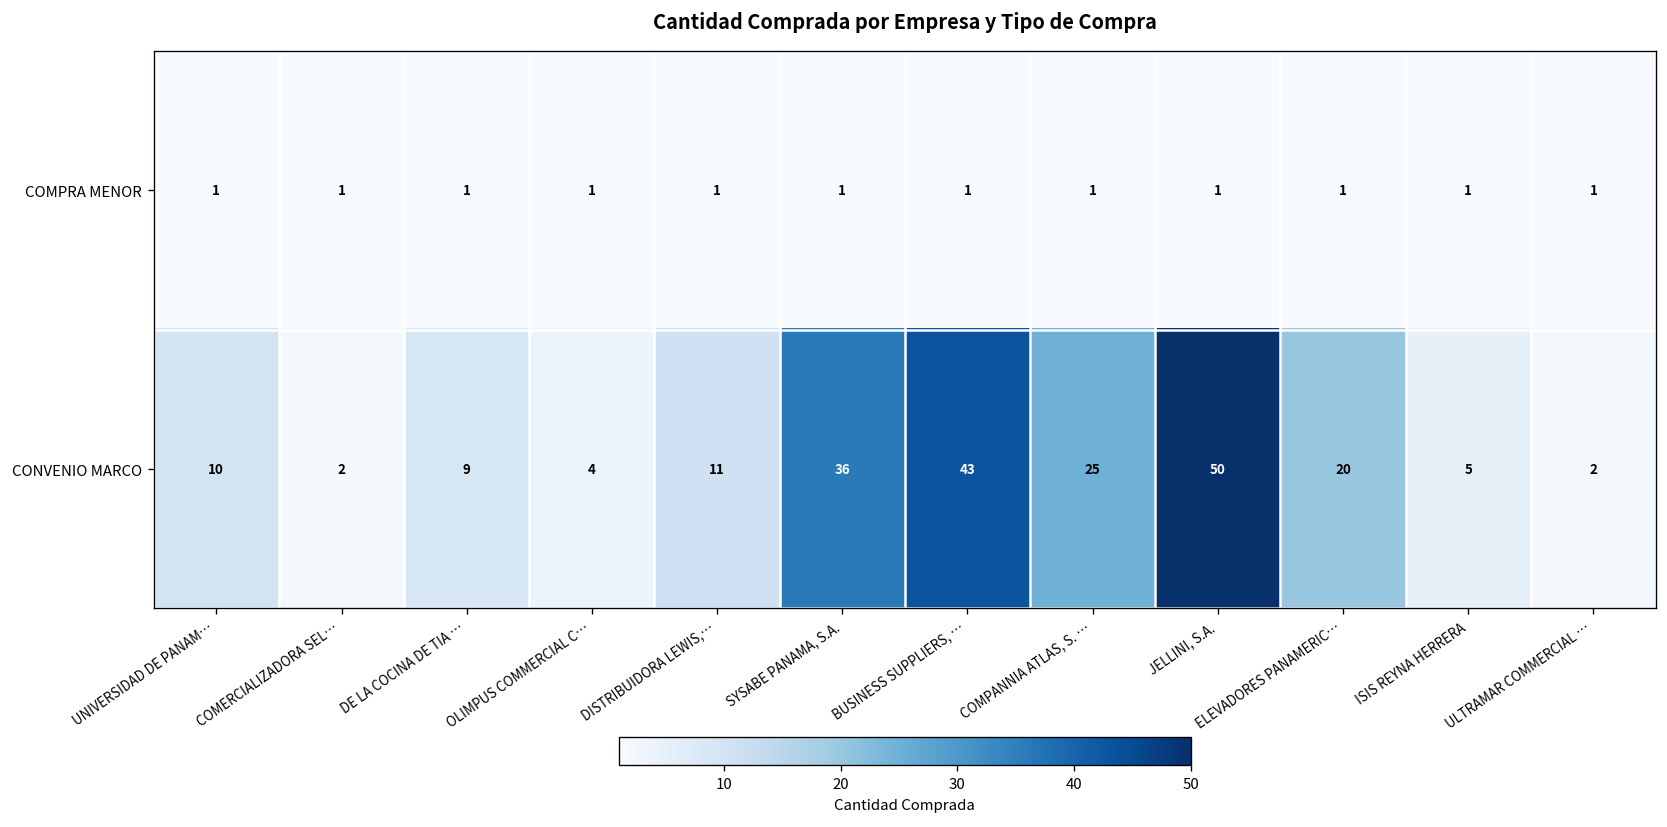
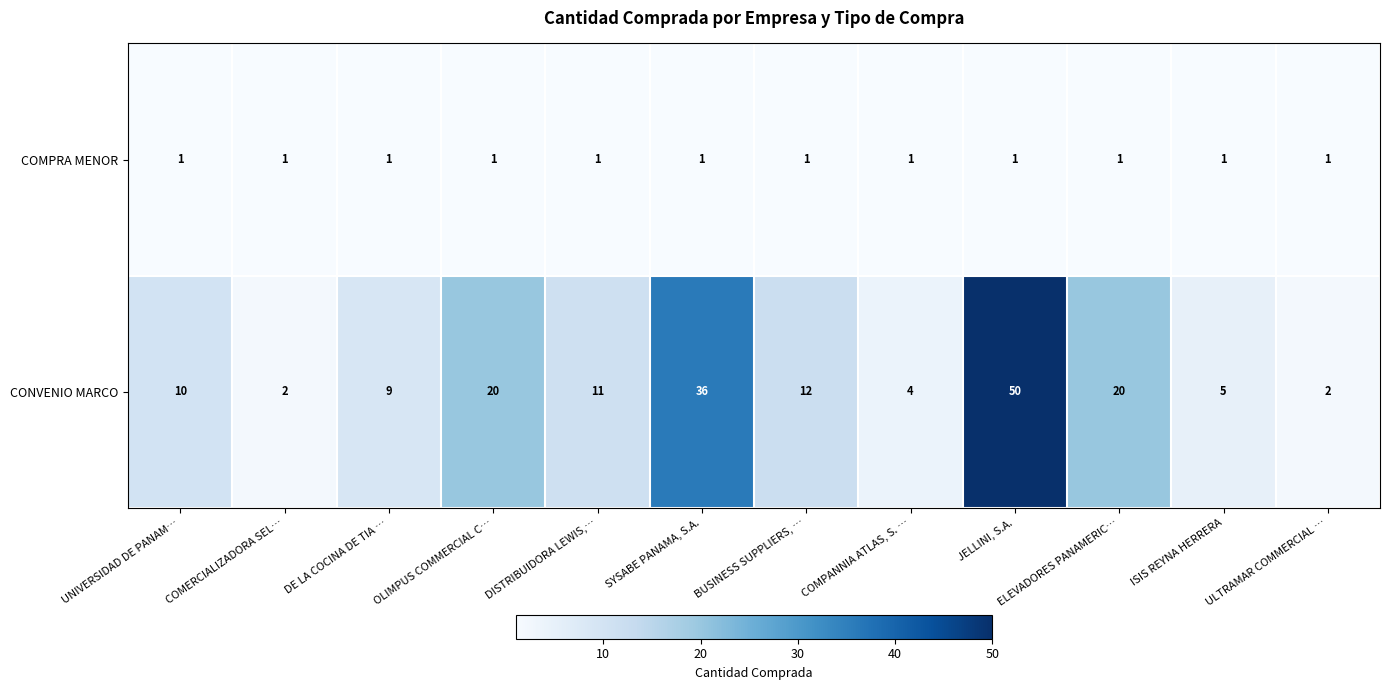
  {
    "COMPRA MENOR": {
      "UNIVERSIDAD DE PANAM…": 1,
      "COMERCIALIZADORA SEL…": 1,
      "DE LA COCINA DE TIA …": 1,
      "OLIMPUS COMMERCIAL C…": 1,
      "DISTRIBUIDORA LEWIS,…": 1,
      "SYSABE PANAMA, S.A.": 1,
      "BUSINESS SUPPLIERS, …": 1,
      "COMPANNIA ATLAS, S. …": 1,
      "JELLINI, S.A.": 1,
      "ELEVADORES PANAMERIC…": 1,
      "ISIS REYNA HERRERA": 1,
      "ULTRAMAR COMMERCIAL …": 1
    },
    "CONVENIO MARCO": {
      "UNIVERSIDAD DE PANAM…": 10,
      "COMERCIALIZADORA SEL…": 2,
      "DE LA COCINA DE TIA …": 9,
-     "OLIMPUS COMMERCIAL C…": 4,
+     "OLIMPUS COMMERCIAL C…": 20,
      "DISTRIBUIDORA LEWIS,…": 11,
      "SYSABE PANAMA, S.A.": 36,
-     "BUSINESS SUPPLIERS, …": 43,
-     "COMPANNIA ATLAS, S. …": 25,
+     "BUSINESS SUPPLIERS, …": 12,
+     "COMPANNIA ATLAS, S. …": 4,
      "JELLINI, S.A.": 50,
      "ELEVADORES PANAMERIC…": 20,
      "ISIS REYNA HERRERA": 5,
      "ULTRAMAR COMMERCIAL …": 2
    }
  }
